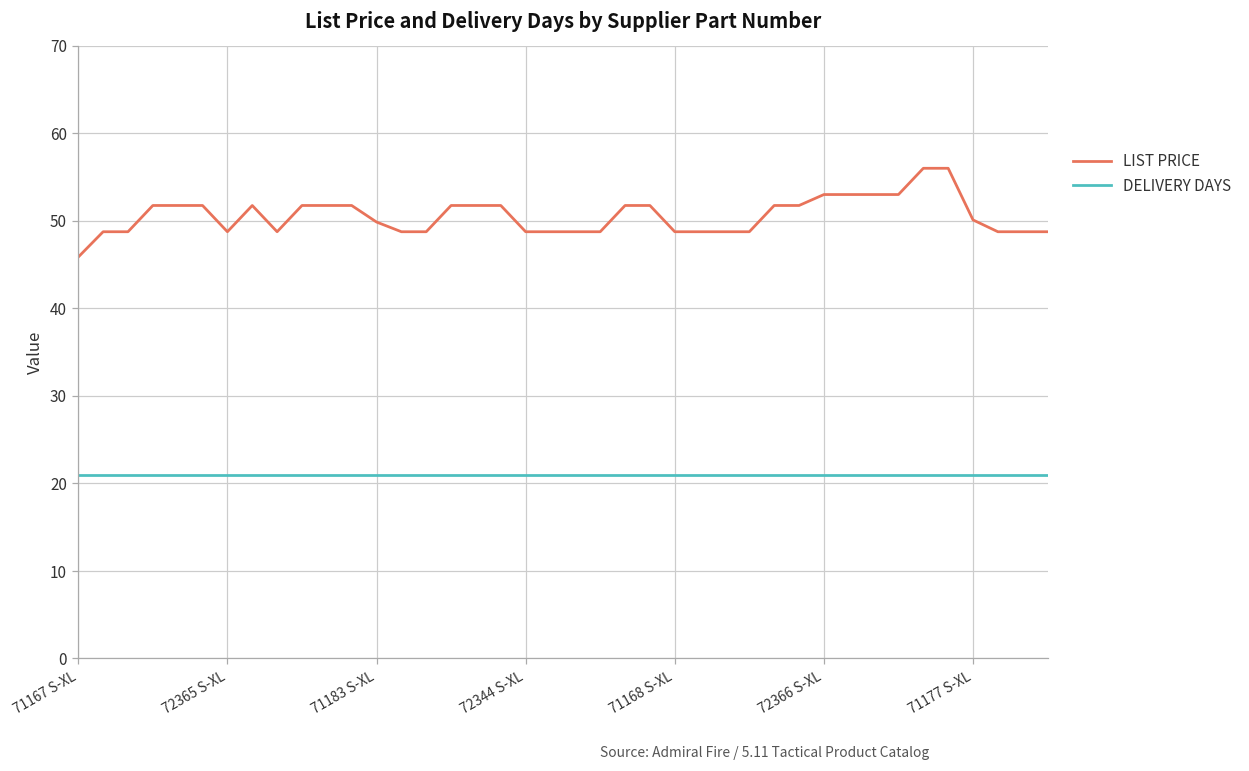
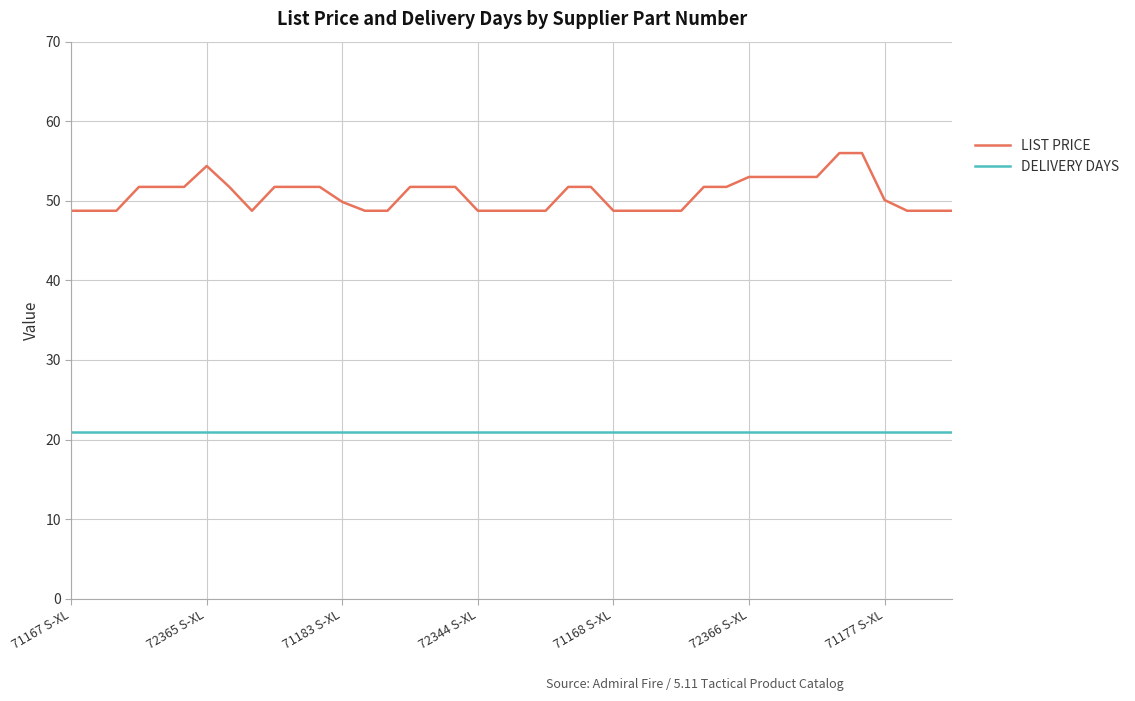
  {
    "LIST PRICE": {
-     "71167 S-XL": 46,
-     "72365 S-XL": 49,
+     "71167 S-XL": 49,
+     "72365 S-XL": 54,
      "71183 S-XL": 50,
      "72344 S-XL": 49,
      "71168 S-XL": 49,
      "72366 S-XL": 53,
      "71177 S-XL": 50
    },
    "DELIVERY DAYS": {
      "71167 S-XL": 21,
      "72365 S-XL": 21,
      "71183 S-XL": 21,
      "72344 S-XL": 21,
      "71168 S-XL": 21,
      "72366 S-XL": 21,
      "71177 S-XL": 21
    }
  }
